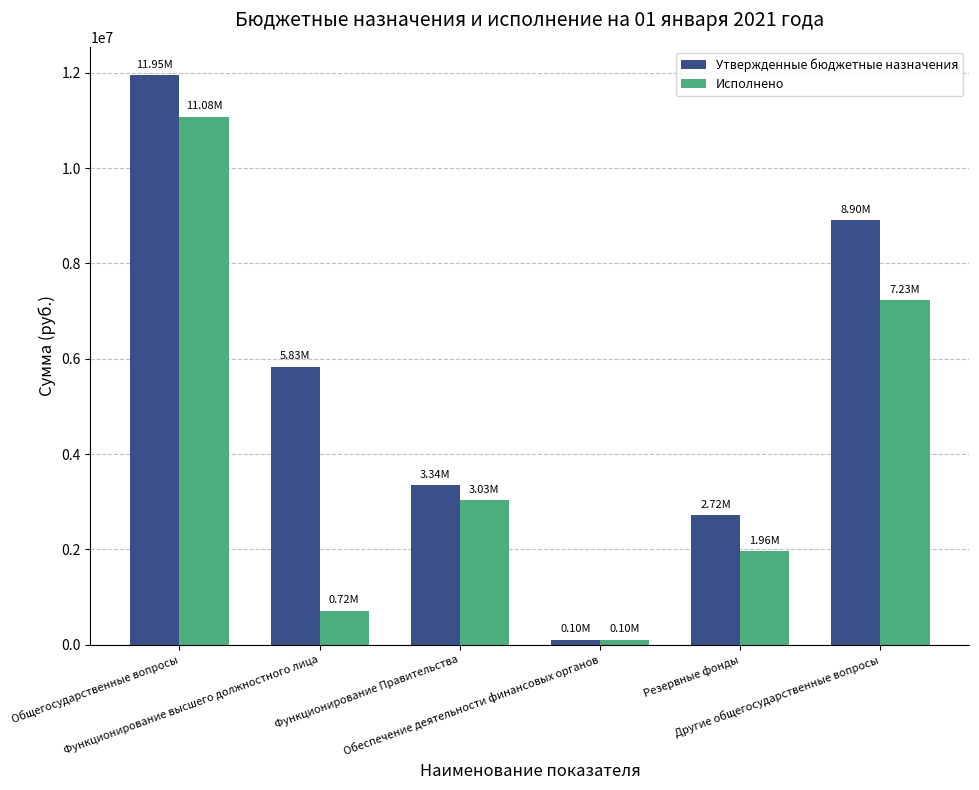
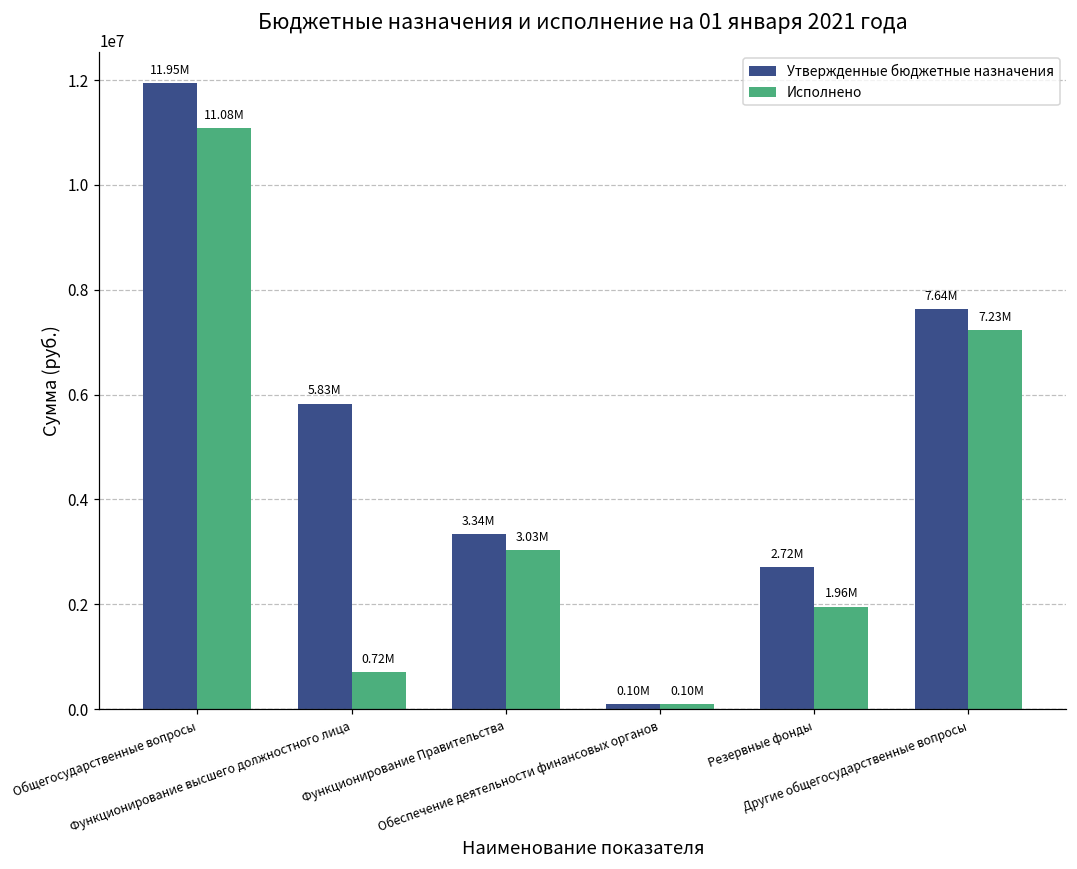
  {
    "Утвержденные бюджетные назначения": {
      "Общегосударственные вопросы": "11.95M",
      "Функционирование высшего должностного лица": "5.83M",
      "Функционирование Правительства": "3.34M",
      "Обеспечение деятельности финансовых органов": "0.10M",
      "Резервные фонды": "2.72M",
-     "Другие общегосударственные вопросы": "8.90M"
+     "Другие общегосударственные вопросы": "7.64M"
    },
    "Исполнено": {
      "Общегосударственные вопросы": "11.08M",
      "Функционирование высшего должностного лица": "0.72M",
      "Функционирование Правительства": "3.03M",
      "Обеспечение деятельности финансовых органов": "0.10M",
      "Резервные фонды": "1.96M",
      "Другие общегосударственные вопросы": "7.23M"
    }
  }
